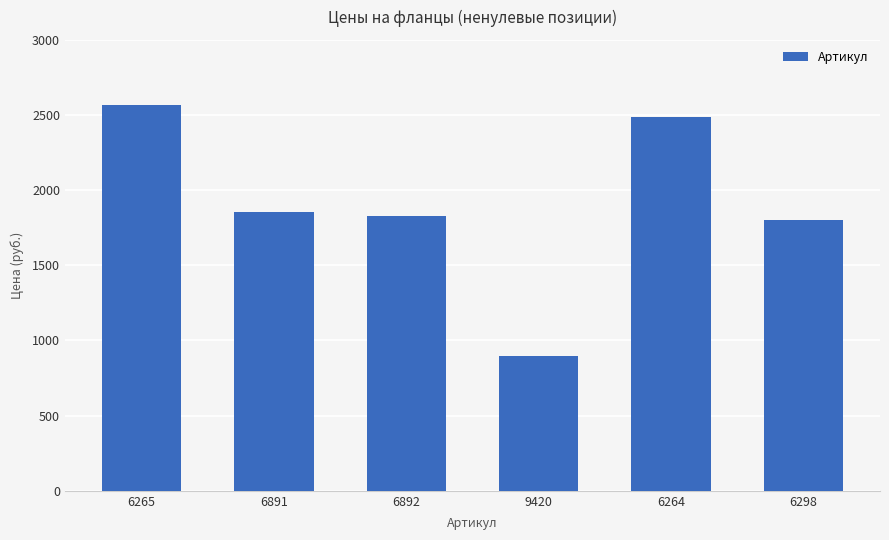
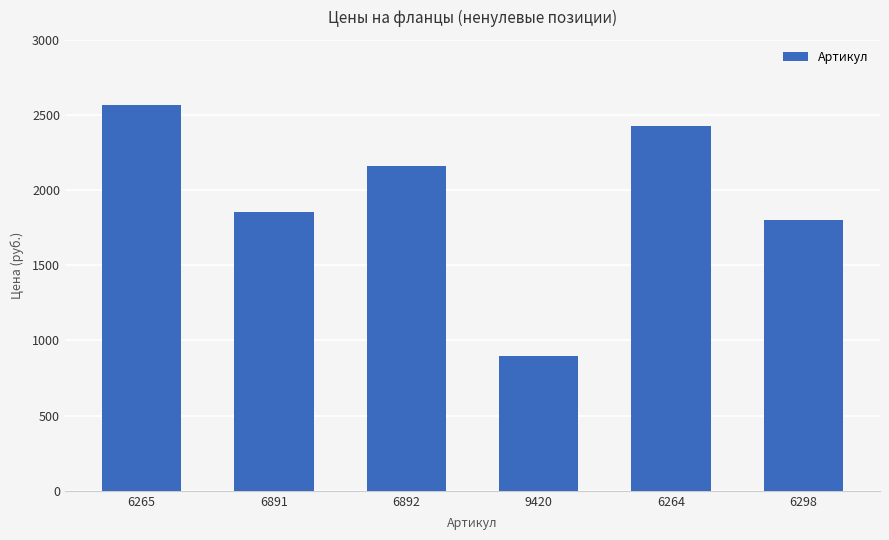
  {
    "6265": 2570,
    "6891": 1860,
-   "6892": 1830,
+   "6892": 2160,
    "9420": 900,
-   "6264": 2480,
+   "6264": 2430,
    "6298": 1800
  }
